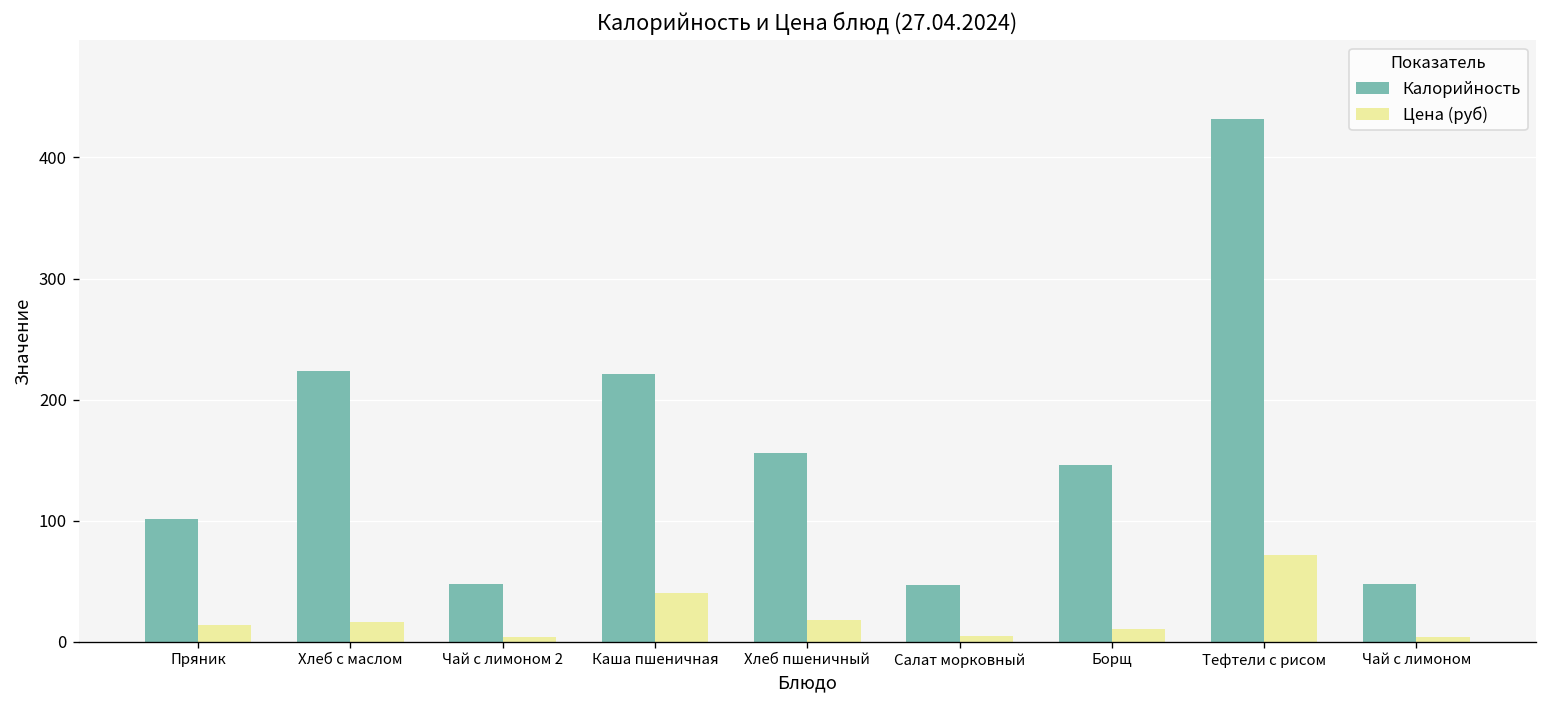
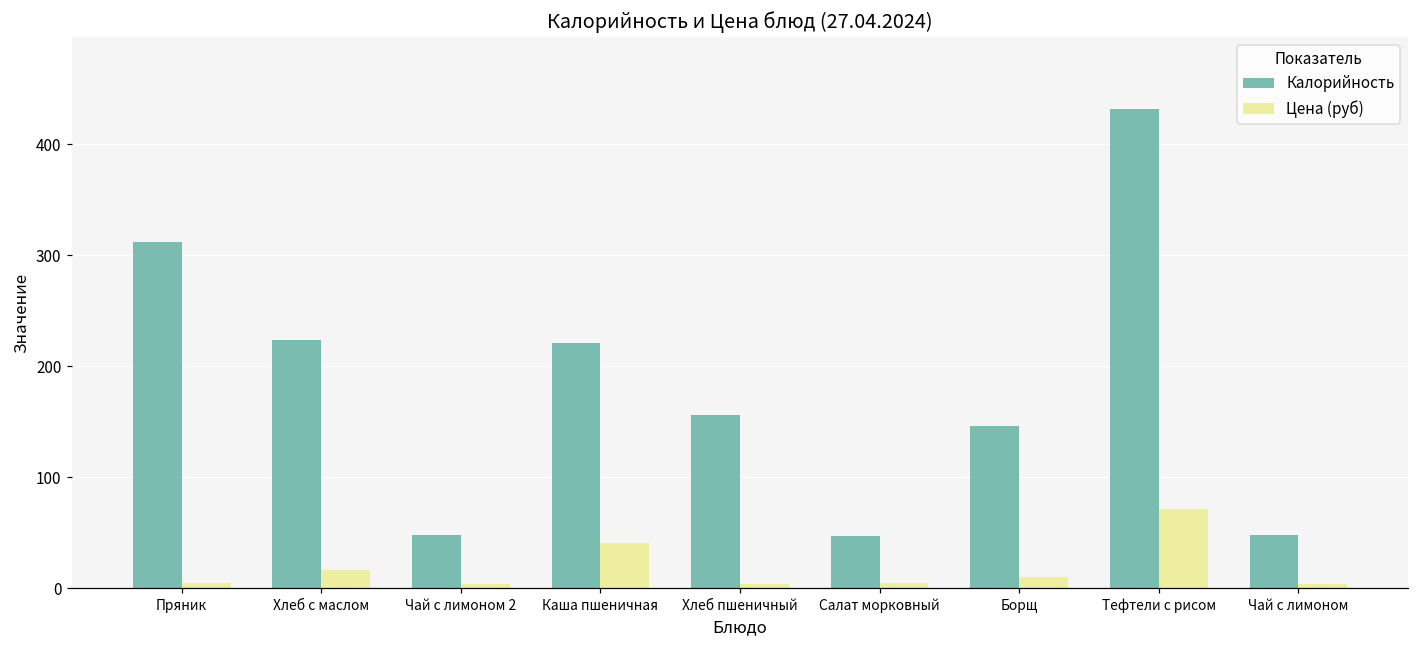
  {
    "Калорийность": {
-     "Пряник": 101,
+     "Пряник": 312,
      "Хлеб с маслом": 224,
      "Чай с лимоном 2": 48,
      "Каша пшеничная": 221,
      "Хлеб пшеничный": 156,
      "Салат морковный": 47,
      "Борщ": 146,
      "Тефтели с рисом": 432,
      "Чай с лимоном": 48
    },
    "Цена (руб)": {
-     "Пряник": 14,
+     "Пряник": 4,
      "Хлеб с маслом": 17,
      "Чай с лимоном 2": 4,
      "Каша пшеничная": 40,
-     "Хлеб пшеничный": 18,
+     "Хлеб пшеничный": 4,
      "Салат морковный": 4,
      "Борщ": 10,
      "Тефтели с рисом": 72,
      "Чай с лимоном": 4
    }
  }
